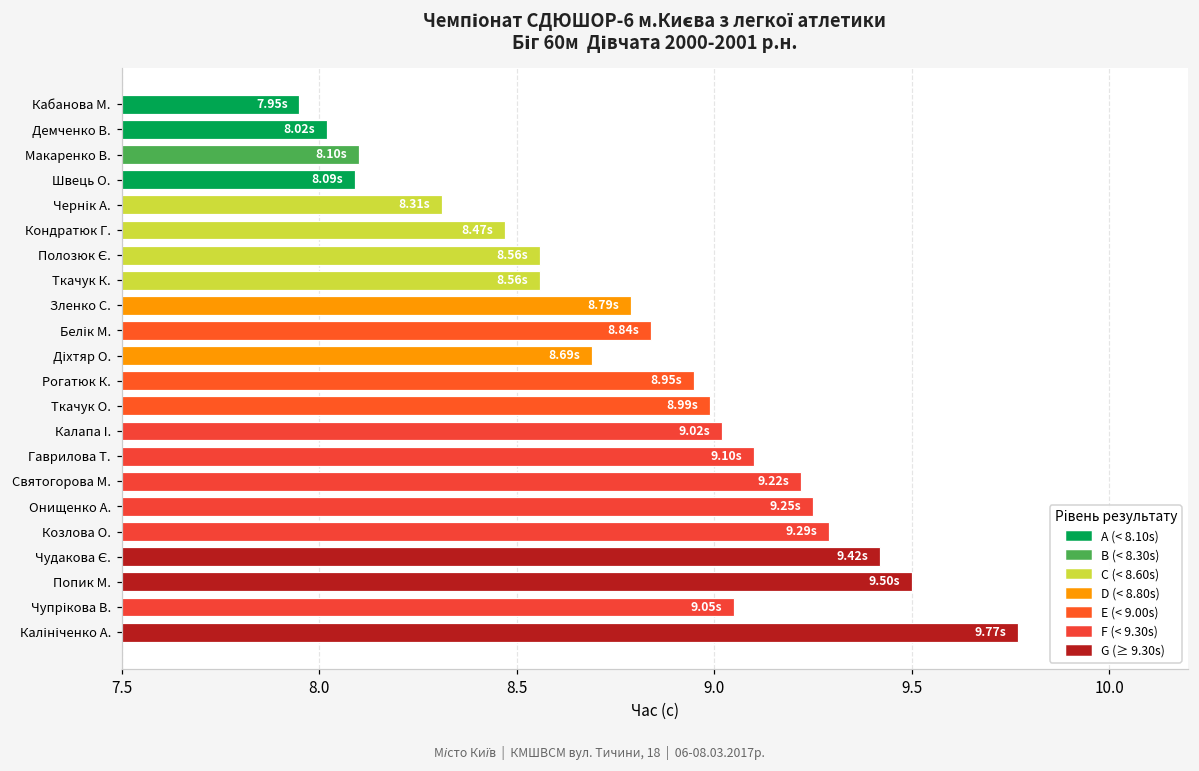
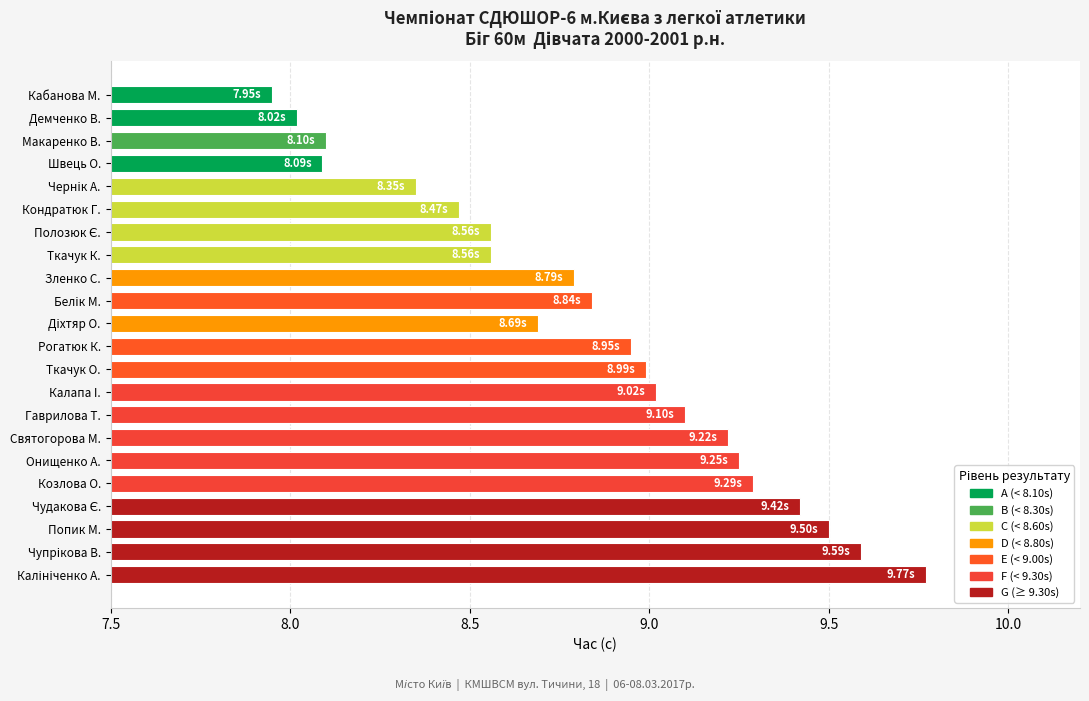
  {
    "Кабанова М.": "7.95s",
    "Демченко В.": "8.02s",
    "Макаренко В.": "8.10s",
    "Швець О.": "8.09s",
-   "Чернік А.": "8.31s",
+   "Чернік А.": "8.35s",
    "Кондратюк Г.": "8.47s",
    "Полозюк Є.": "8.56s",
    "Ткачук К.": "8.56s",
    "Зленко С.": "8.79s",
    "Белік М.": "8.84s",
    "Діхтяр О.": "8.69s",
    "Рогатюк К.": "8.95s",
    "Ткачук О.": "8.99s",
    "Калапа І.": "9.02s",
    "Гаврилова Т.": "9.10s",
    "Святогорова М.": "9.22s",
    "Онищенко А.": "9.25s",
    "Козлова О.": "9.29s",
    "Чудакова Є.": "9.42s",
    "Попик М.": "9.50s",
-   "Чупрікова В.": "9.05s",
+   "Чупрікова В.": "9.59s",
    "Калініченко А.": "9.77s"
  }
